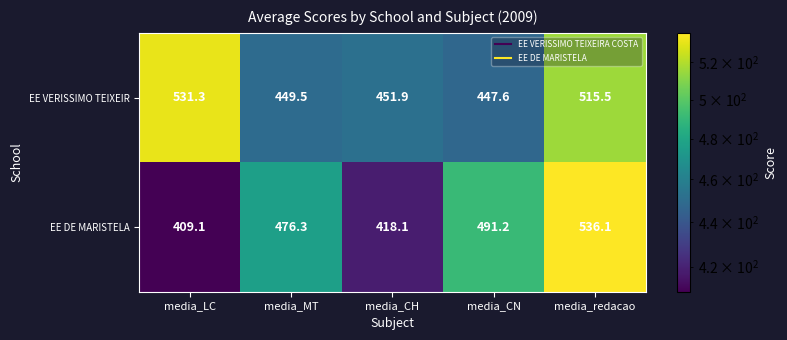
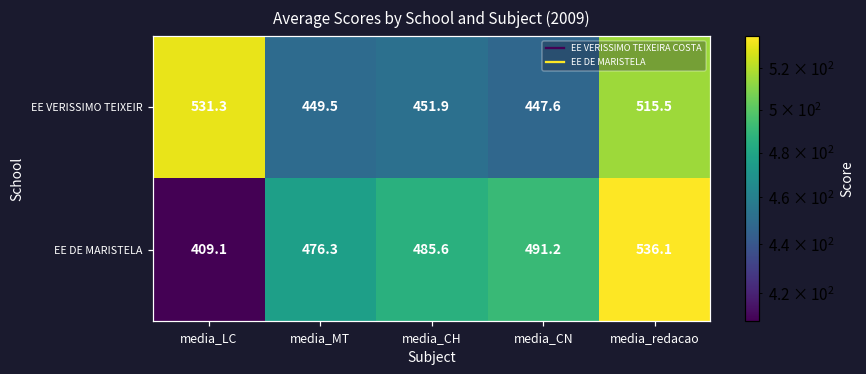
  {
    "EE VERISSIMO TEIXEIR": {
      "media_LC": 531.3,
      "media_MT": 449.5,
      "media_CH": 451.9,
      "media_CN": 447.6,
      "media_redacao": 515.5
    },
    "EE DE MARISTELA": {
      "media_LC": 409.1,
      "media_MT": 476.3,
-     "media_CH": 418.1,
+     "media_CH": 485.6,
      "media_CN": 491.2,
      "media_redacao": 536.1
    }
  }
